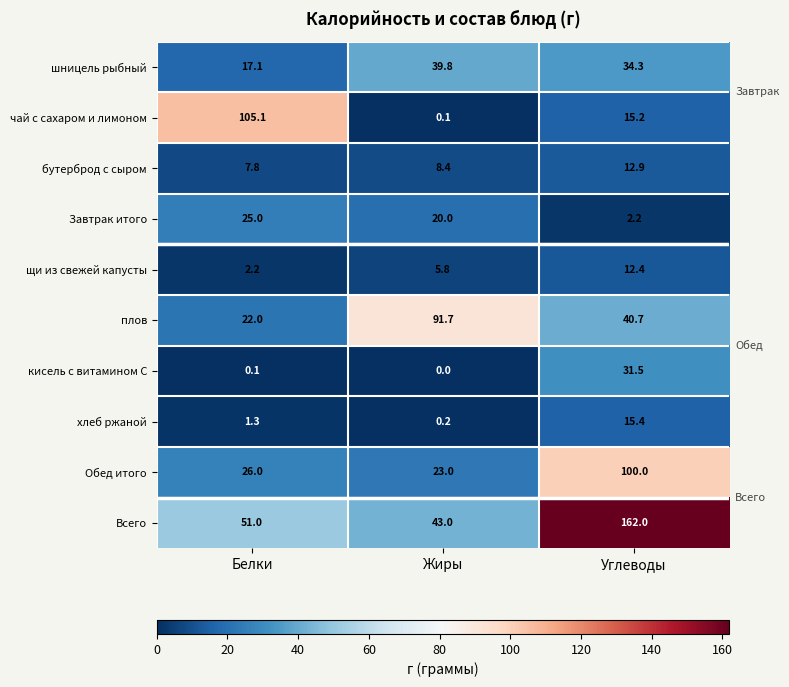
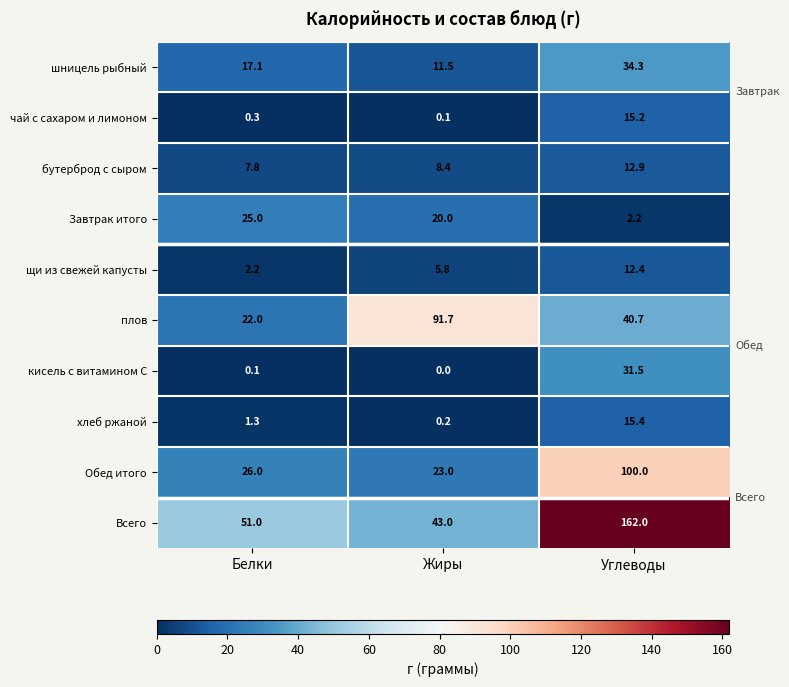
  {
    "шницель рыбный": {
      "Белки": 17.1,
-     "Жиры": 39.8,
+     "Жиры": 11.5,
      "Углеводы": 34.3
    },
    "чай с сахаром и лимоном": {
-     "Белки": 105.1,
+     "Белки": 0.3,
      "Жиры": 0.1,
      "Углеводы": 15.2
    },
    "бутерброд с сыром": {
      "Белки": 7.8,
      "Жиры": 8.4,
      "Углеводы": 12.9
    },
    "Завтрак итого": {
      "Белки": 25.0,
      "Жиры": 20.0,
      "Углеводы": 2.2
    },
    "щи из свежей капусты": {
      "Белки": 2.2,
      "Жиры": 5.8,
      "Углеводы": 12.4
    },
    "плов": {
      "Белки": 22.0,
      "Жиры": 91.7,
      "Углеводы": 40.7
    },
    "кисель с витамином С": {
      "Белки": 0.1,
      "Жиры": 0.0,
      "Углеводы": 31.5
    },
    "хлеб ржаной": {
      "Белки": 1.3,
      "Жиры": 0.2,
      "Углеводы": 15.4
    },
    "Обед итого": {
      "Белки": 26.0,
      "Жиры": 23.0,
      "Углеводы": 100.0
    },
    "Всего": {
      "Белки": 51.0,
      "Жиры": 43.0,
      "Углеводы": 162.0
    }
  }
